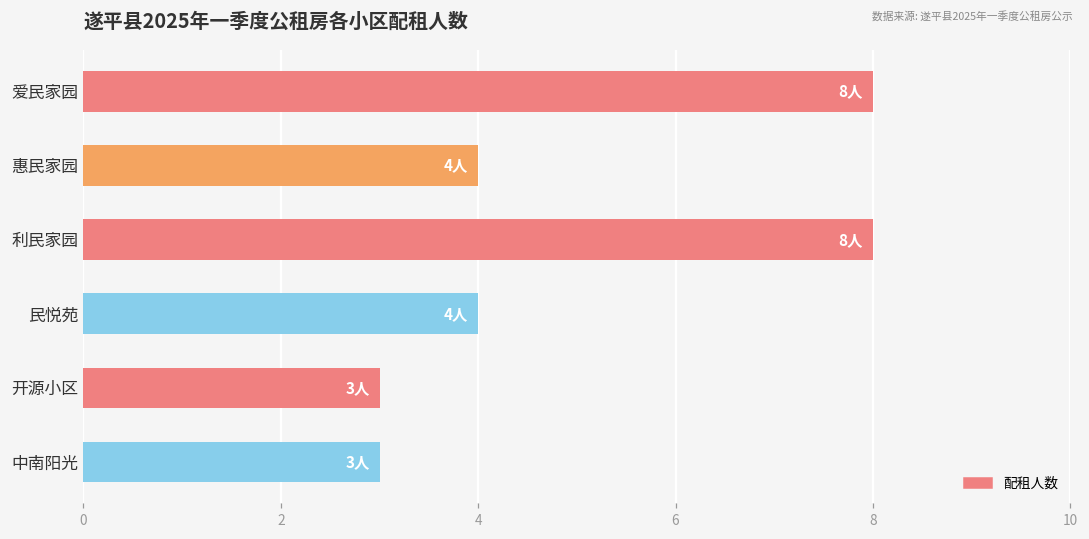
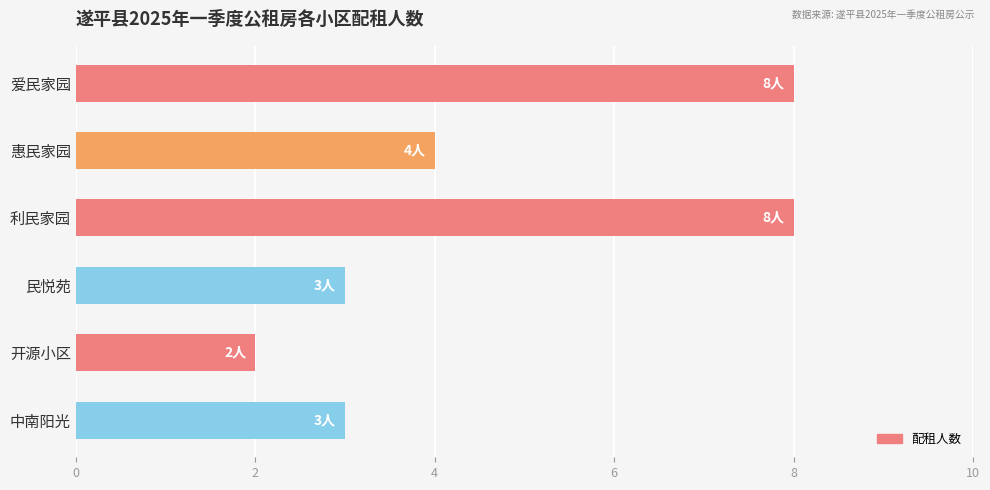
  {
    "爱民家园": "8人",
    "惠民家园": "4人",
    "利民家园": "8人",
-   "民悦苑": "4人",
-   "开源小区": "3人",
+   "民悦苑": "3人",
+   "开源小区": "2人",
    "中南阳光": "3人"
  }
